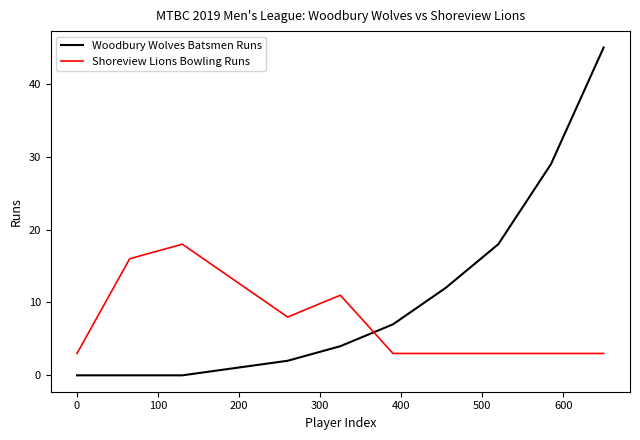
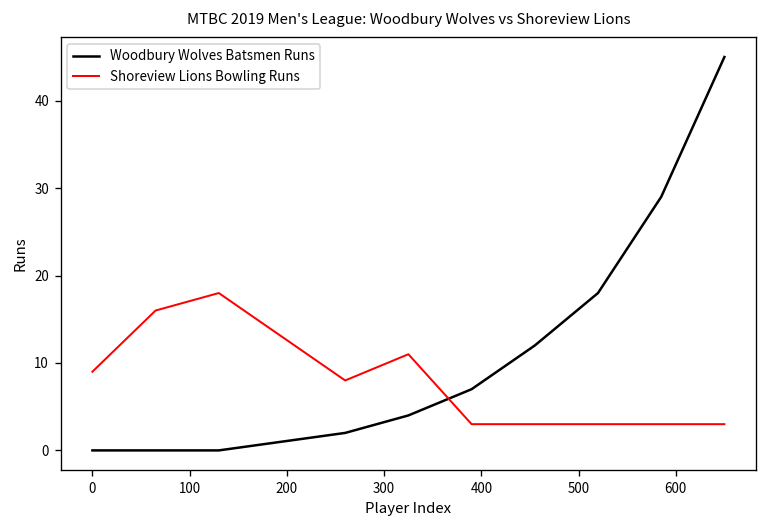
  {
    "Woodbury Wolves Batsmen Runs": {
      "0": 0
    },
    "Shoreview Lions Bowling Runs": {
-     "0": 3
+     "0": 9
    }
  }
